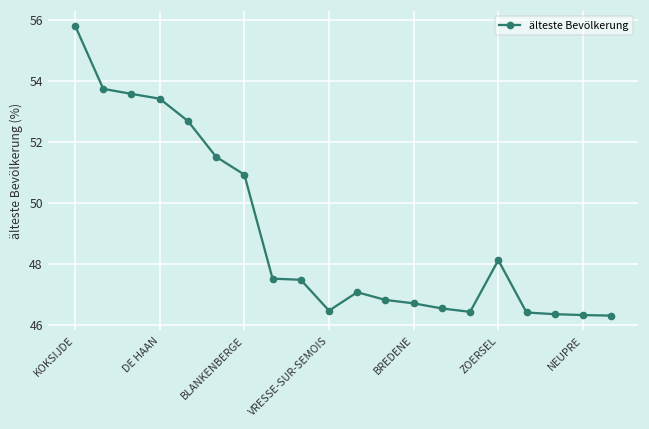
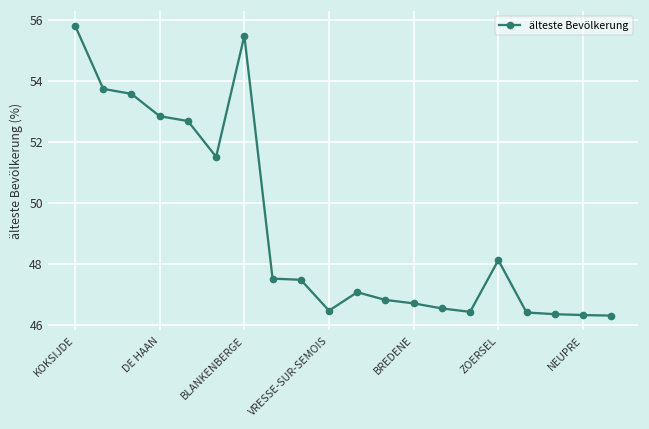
  {
    "KOKSIJDE": 55.8,
-   "DE HAAN": 53.4,
-   "BLANKENBERGE": 50.9,
+   "DE HAAN": 52.8,
+   "BLANKENBERGE": 55.5,
    "VRESSE-SUR-SEMOIS": 46.5,
    "BREDENE": 46.7,
    "ZOERSEL": 48.1,
    "NEUPRE": 46.3
  }
